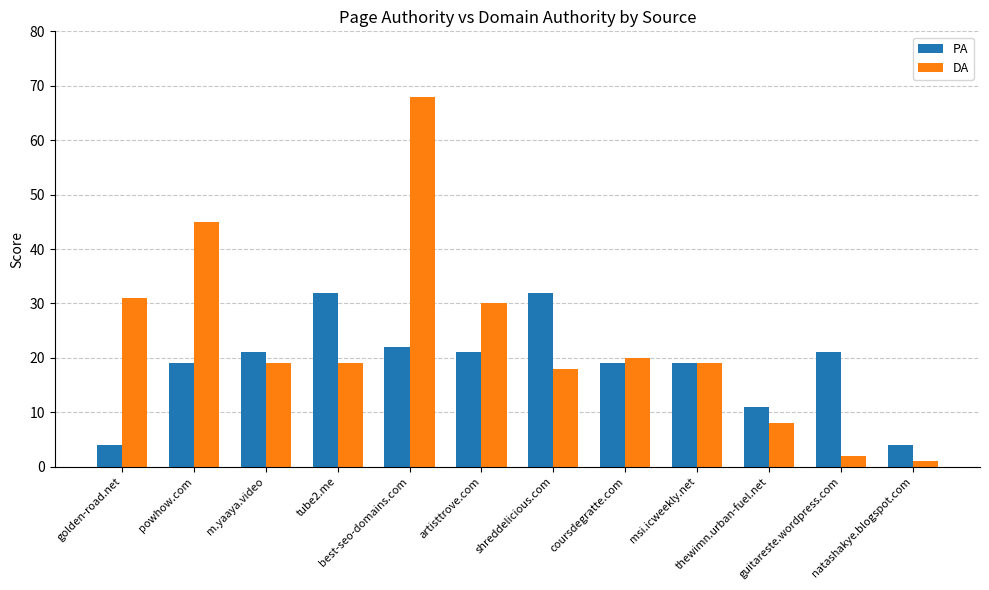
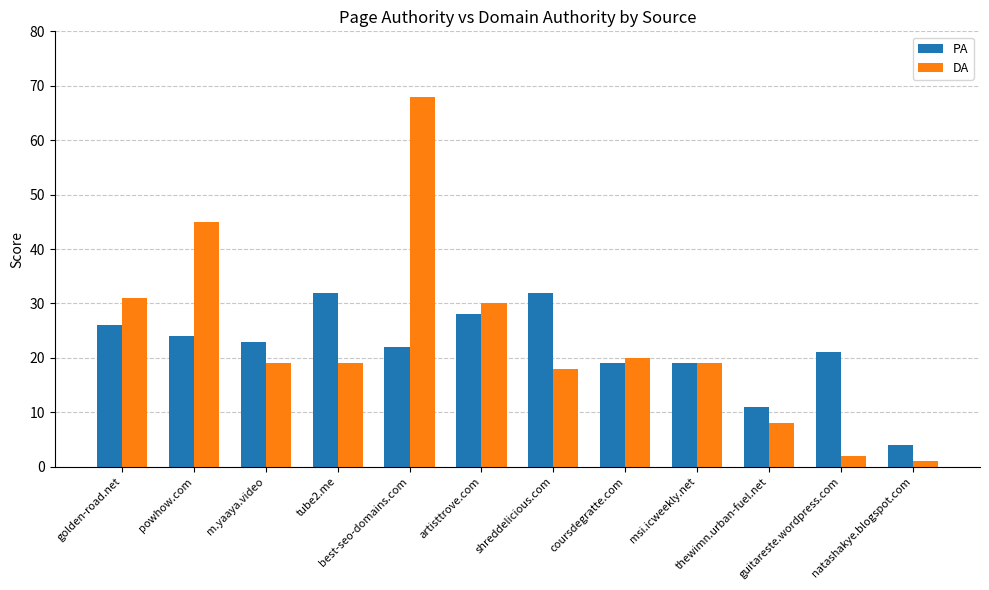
  {
    "PA": {
-     "golden-road.net": 4,
-     "powhow.com": 19,
-     "m.yaaya.video": 21,
+     "golden-road.net": 26,
+     "powhow.com": 24,
+     "m.yaaya.video": 23,
      "tube2.me": 32,
      "best-seo-domains.com": 22,
-     "artisttrove.com": 21,
+     "artisttrove.com": 28,
      "shreddelicious.com": 32,
      "coursdegratte.com": 19,
      "msi.icweekly.net": 19,
      "thewimn.urban-fuel.net": 11,
      "guitareste.wordpress.com": 21,
      "natashakye.blogspot.com": 4
    },
    "DA": {
      "golden-road.net": 31,
      "powhow.com": 45,
      "m.yaaya.video": 19,
      "tube2.me": 19,
      "best-seo-domains.com": 68,
      "artisttrove.com": 30,
      "shreddelicious.com": 18,
      "coursdegratte.com": 20,
      "msi.icweekly.net": 19,
      "thewimn.urban-fuel.net": 8,
      "guitareste.wordpress.com": 2,
      "natashakye.blogspot.com": 1
    }
  }
